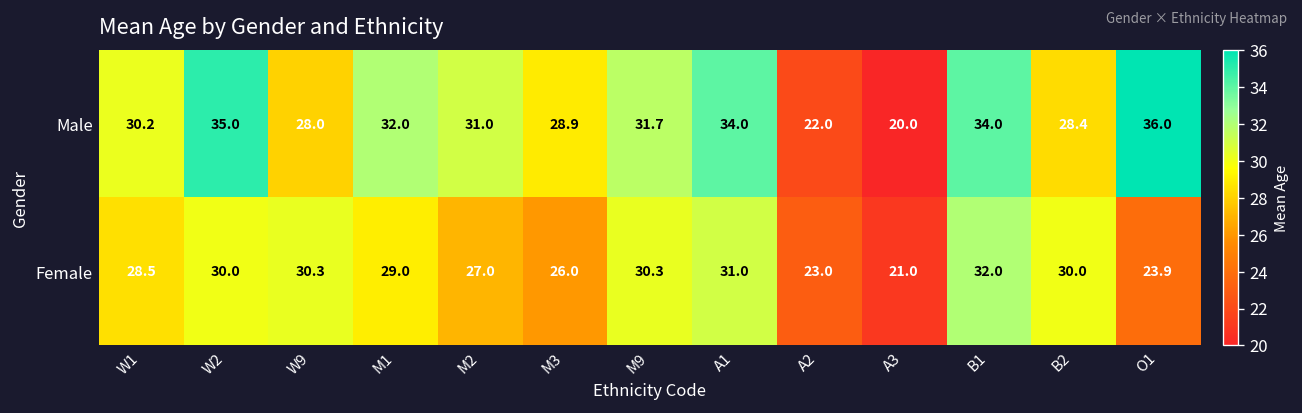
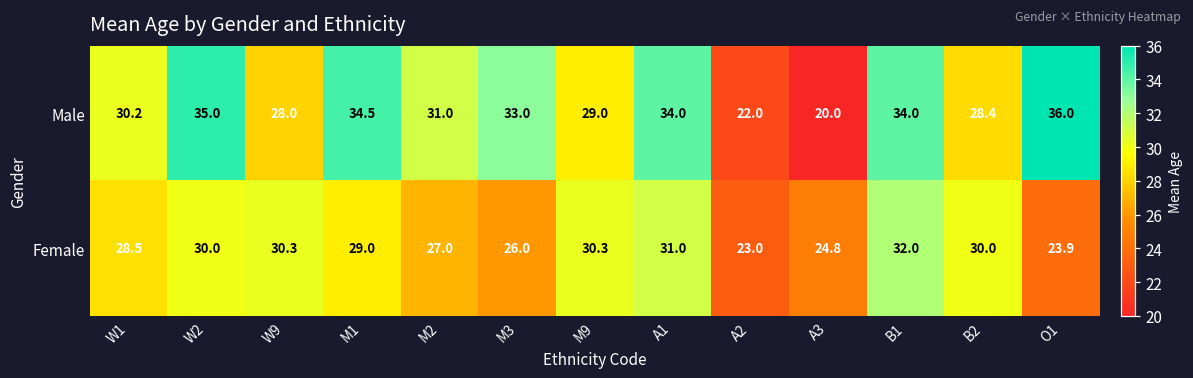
  {
    "Male": {
      "W1": 30.2,
      "W2": 35.0,
      "W9": 28.0,
-     "M1": 32.0,
+     "M1": 34.5,
      "M2": 31.0,
-     "M3": 28.9,
-     "M9": 31.7,
+     "M3": 33.0,
+     "M9": 29.0,
      "A1": 34.0,
      "A2": 22.0,
      "A3": 20.0,
      "B1": 34.0,
      "B2": 28.4,
      "O1": 36.0
    },
    "Female": {
      "W1": 28.5,
      "W2": 30.0,
      "W9": 30.3,
      "M1": 29.0,
      "M2": 27.0,
      "M3": 26.0,
      "M9": 30.3,
      "A1": 31.0,
      "A2": 23.0,
-     "A3": 21.0,
+     "A3": 24.8,
      "B1": 32.0,
      "B2": 30.0,
      "O1": 23.9
    }
  }
